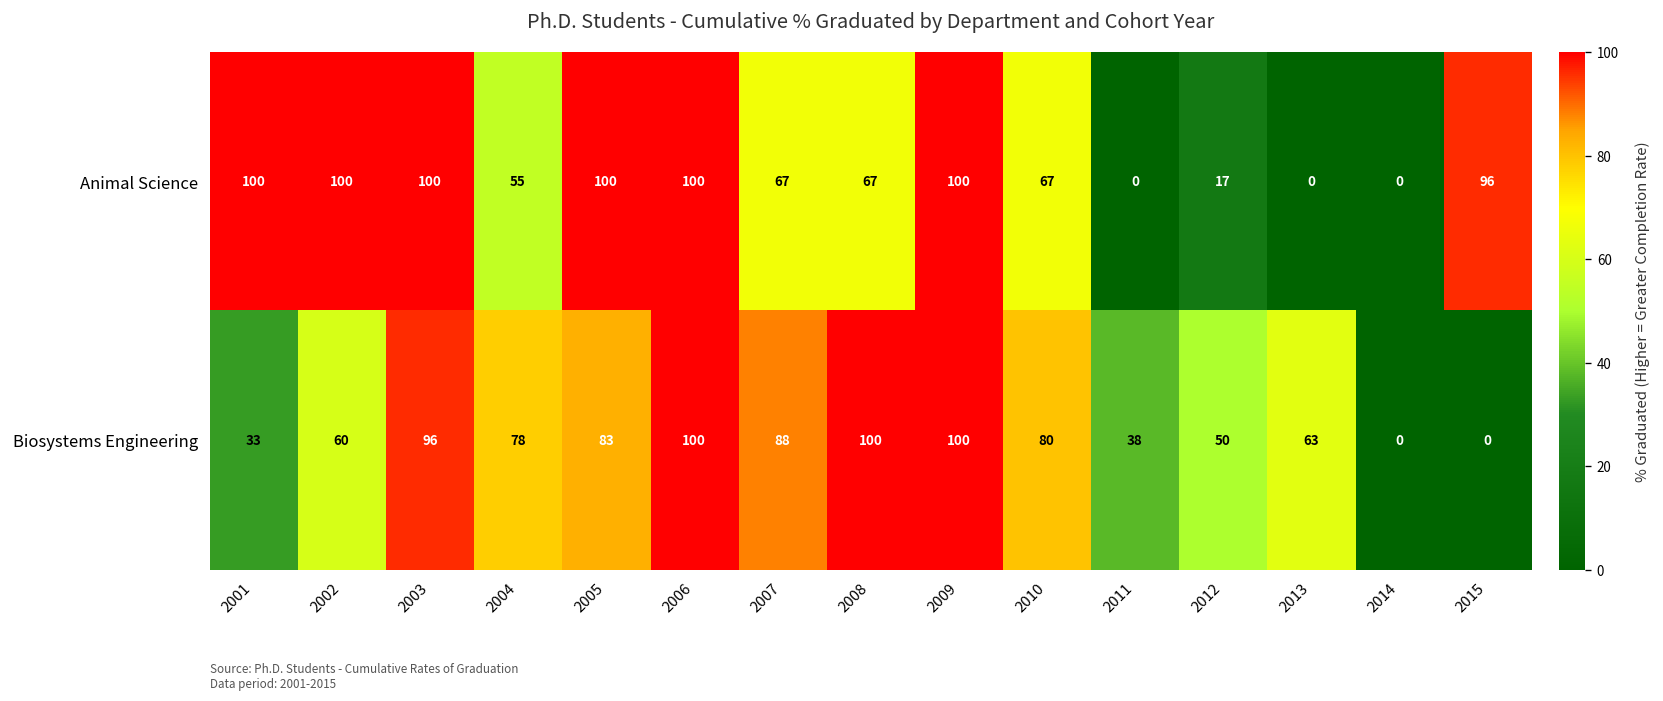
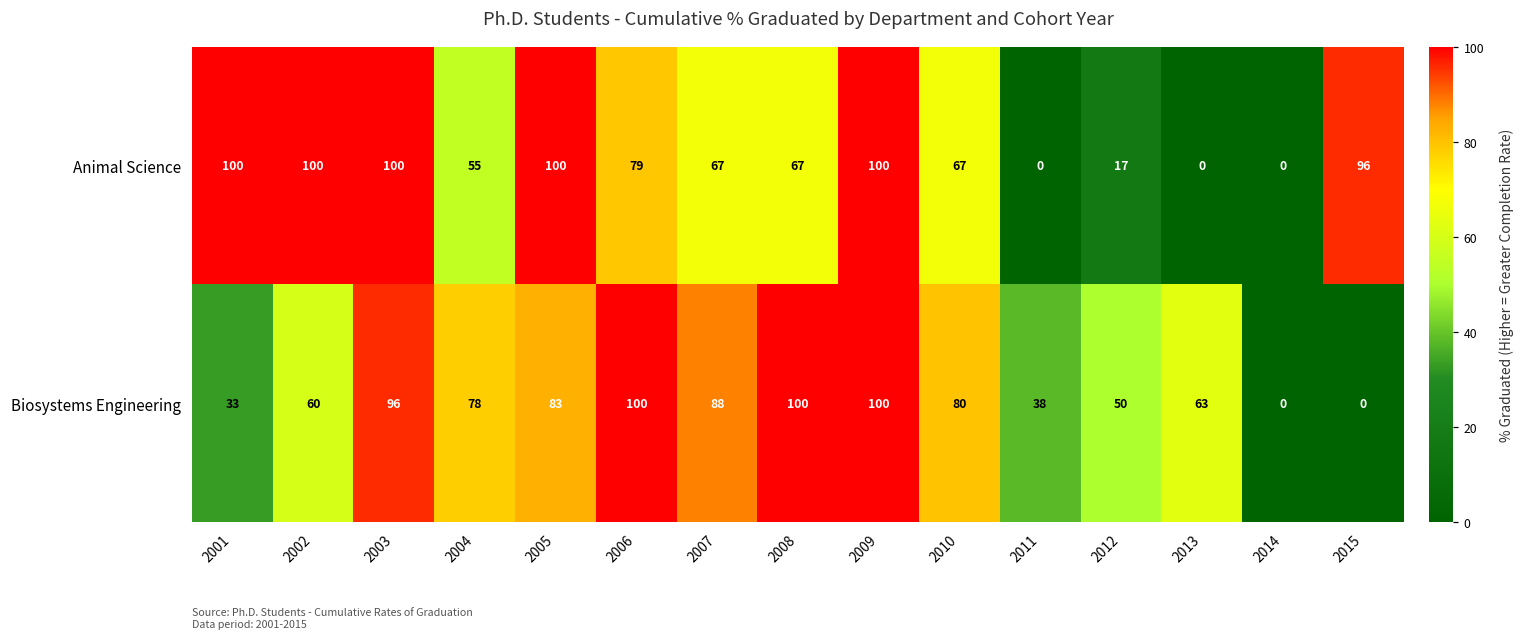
  {
    "Animal Science": {
      "2001": 100,
      "2002": 100,
      "2003": 100,
      "2004": 55,
      "2005": 100,
-     "2006": 100,
+     "2006": 79,
      "2007": 67,
      "2008": 67,
      "2009": 100,
      "2010": 67,
      "2011": 0,
      "2012": 17,
      "2013": 0,
      "2014": 0,
      "2015": 96
    },
    "Biosystems Engineering": {
      "2001": 33,
      "2002": 60,
      "2003": 96,
      "2004": 78,
      "2005": 83,
      "2006": 100,
      "2007": 88,
      "2008": 100,
      "2009": 100,
      "2010": 80,
      "2011": 38,
      "2012": 50,
      "2013": 63,
      "2014": 0,
      "2015": 0
    }
  }
